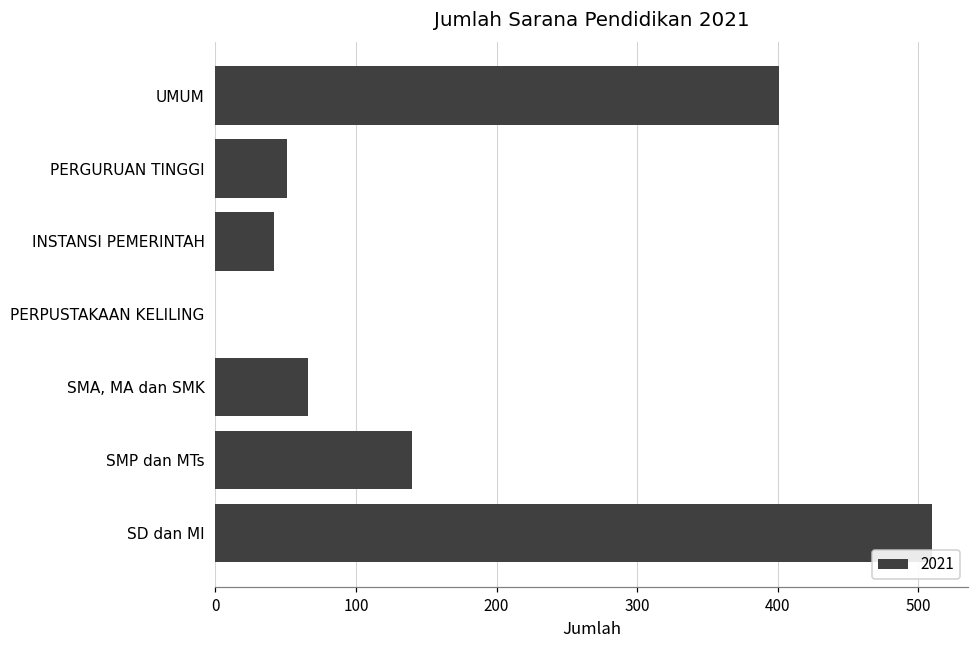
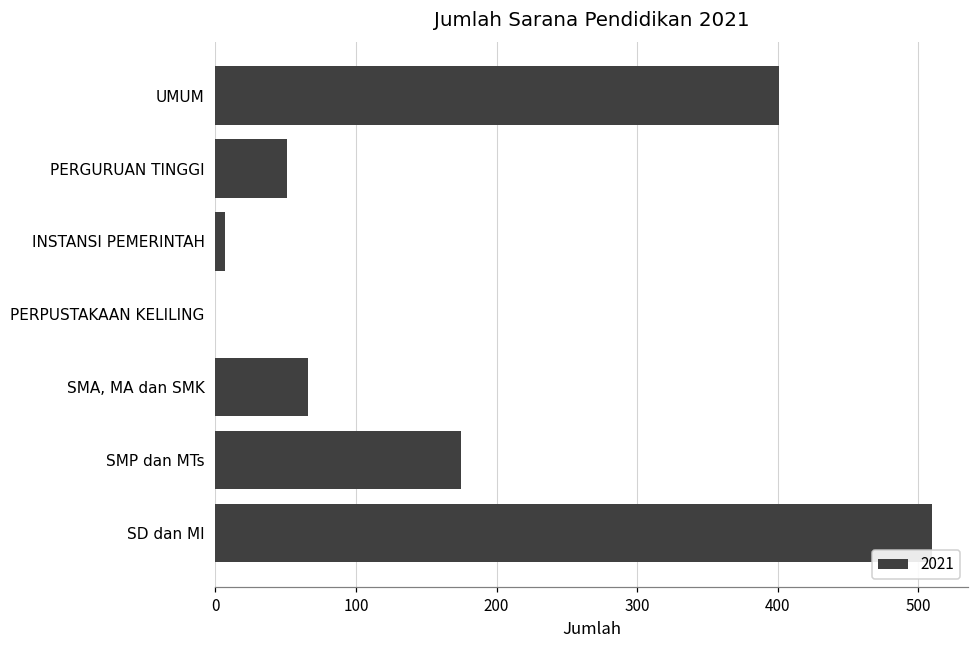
  {
    "UMUM": 401,
    "PERGURUAN TINGGI": 51,
-   "INSTANSI PEMERINTAH": 42,
+   "INSTANSI PEMERINTAH": 7,
    "PERPUSTAKAAN KELILING": 0,
    "SMA, MA dan SMK": 66,
-   "SMP dan MTs": 140,
+   "SMP dan MTs": 175,
    "SD dan MI": 510
  }
